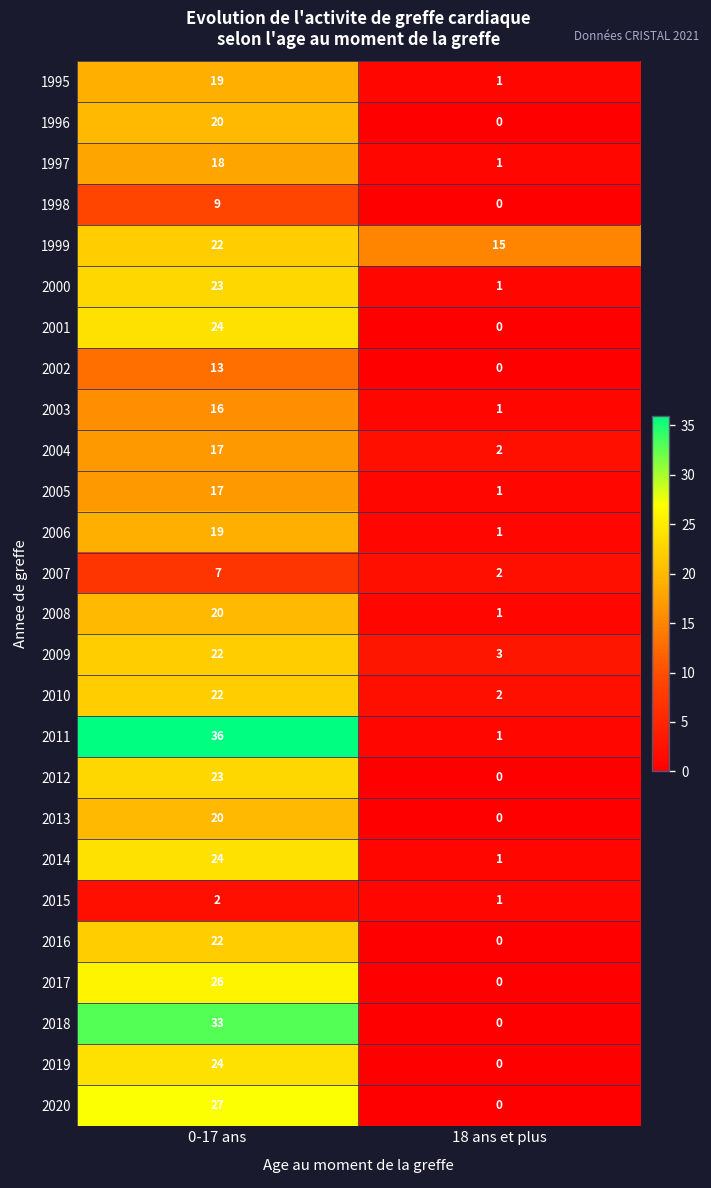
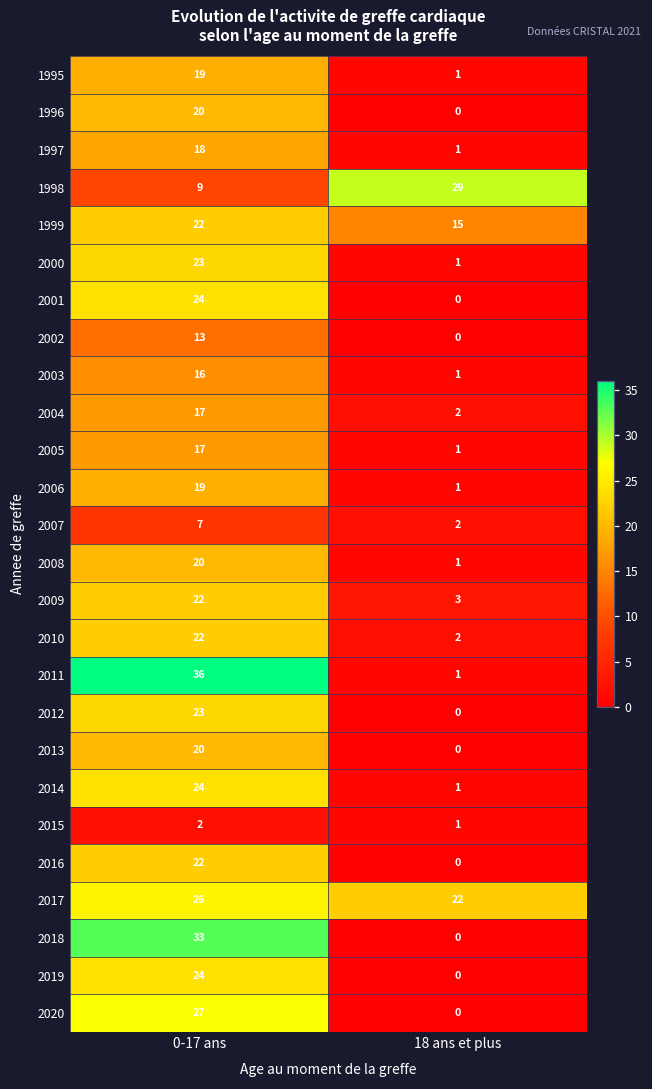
  {
    "1995": {
      "0-17 ans": 19,
      "18 ans et plus": 1
    },
    "1996": {
      "0-17 ans": 20,
      "18 ans et plus": 0
    },
    "1997": {
      "0-17 ans": 18,
      "18 ans et plus": 1
    },
    "1998": {
      "0-17 ans": 9,
-     "18 ans et plus": 0
+     "18 ans et plus": 29
    },
    "1999": {
      "0-17 ans": 22,
      "18 ans et plus": 15
    },
    "2000": {
      "0-17 ans": 23,
      "18 ans et plus": 1
    },
    "2001": {
      "0-17 ans": 24,
      "18 ans et plus": 0
    },
    "2002": {
      "0-17 ans": 13,
      "18 ans et plus": 0
    },
    "2003": {
      "0-17 ans": 16,
      "18 ans et plus": 1
    },
    "2004": {
      "0-17 ans": 17,
      "18 ans et plus": 2
    },
    "2005": {
      "0-17 ans": 17,
      "18 ans et plus": 1
    },
    "2006": {
      "0-17 ans": 19,
      "18 ans et plus": 1
    },
    "2007": {
      "0-17 ans": 7,
      "18 ans et plus": 2
    },
    "2008": {
      "0-17 ans": 20,
      "18 ans et plus": 1
    },
    "2009": {
      "0-17 ans": 22,
      "18 ans et plus": 3
    },
    "2010": {
      "0-17 ans": 22,
      "18 ans et plus": 2
    },
    "2011": {
      "0-17 ans": 36,
      "18 ans et plus": 1
    },
    "2012": {
      "0-17 ans": 23,
      "18 ans et plus": 0
    },
    "2013": {
      "0-17 ans": 20,
      "18 ans et plus": 0
    },
    "2014": {
      "0-17 ans": 24,
      "18 ans et plus": 1
    },
    "2015": {
      "0-17 ans": 2,
      "18 ans et plus": 1
    },
    "2016": {
      "0-17 ans": 22,
      "18 ans et plus": 0
    },
    "2017": {
      "0-17 ans": 26,
-     "18 ans et plus": 0
+     "18 ans et plus": 22
    },
    "2018": {
      "0-17 ans": 33,
      "18 ans et plus": 0
    },
    "2019": {
      "0-17 ans": 24,
      "18 ans et plus": 0
    },
    "2020": {
      "0-17 ans": 27,
      "18 ans et plus": 0
    }
  }
